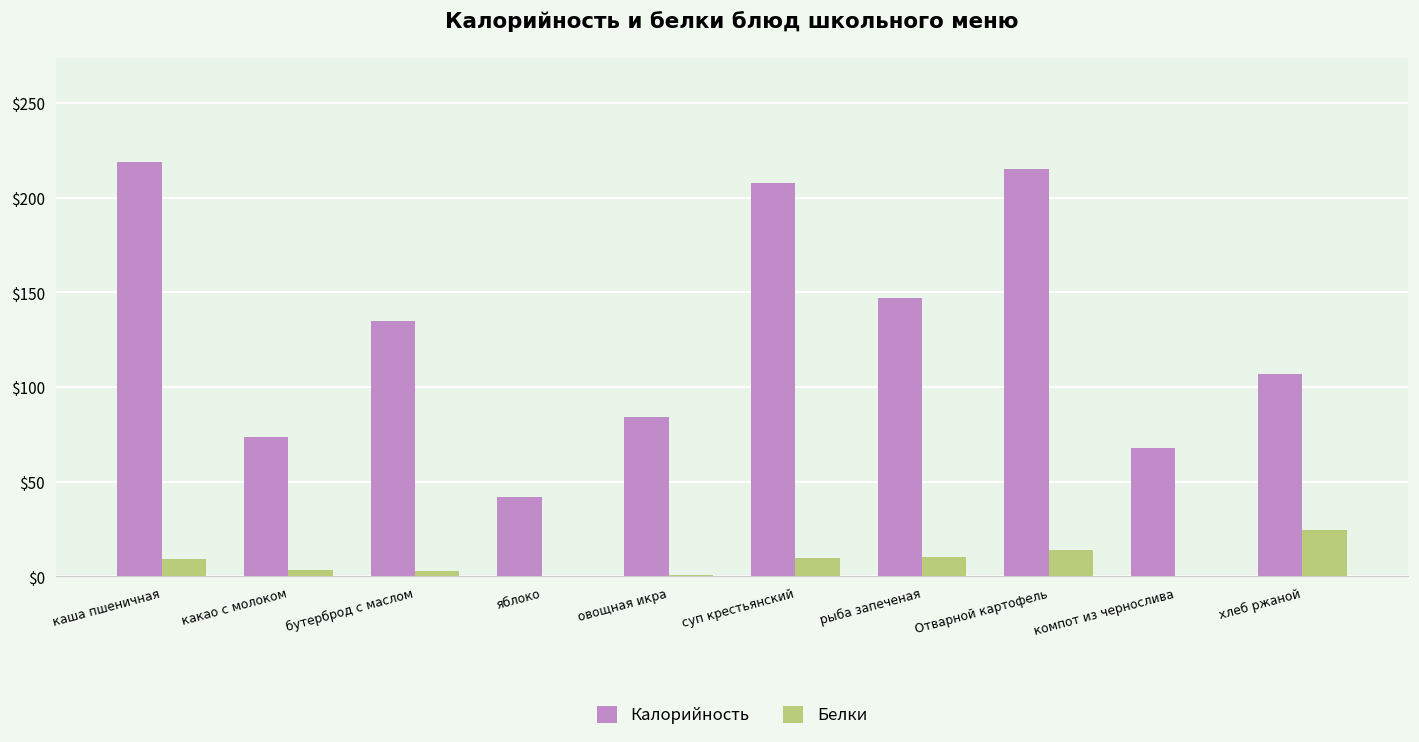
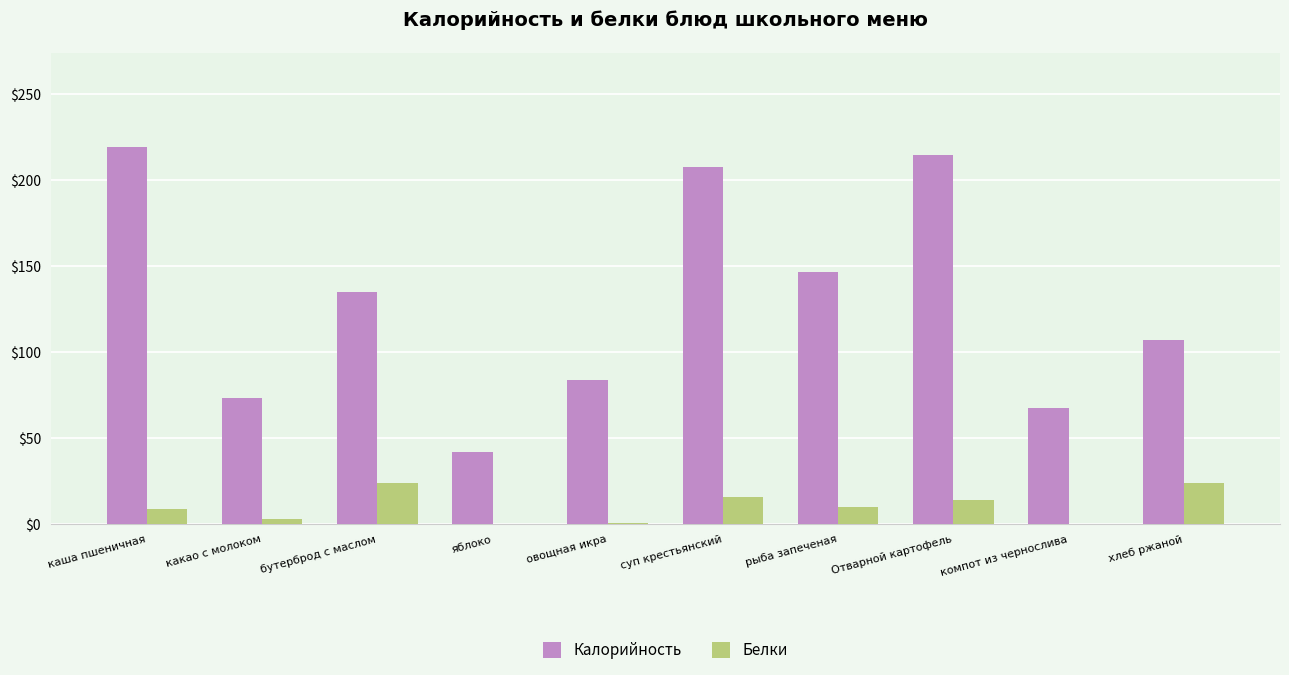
  {
    "Калорийность": {
      "каша пшеничная": "$219",
      "какао с молоком": "$73",
      "бутерброд с маслом": "$135",
      "яблоко": "$42",
      "овощная икра": "$84",
      "суп крестьянский": "$208",
      "рыба запеченая": "$147",
      "Отварной картофель": "$215",
      "компот из чернослива": "$68",
      "хлеб ржаной": "$107"
    },
    "Белки": {
      "каша пшеничная": "$9",
      "какао с молоком": "$3",
-     "бутерброд с маслом": "$3",
-     "суп крестьянский": "$10",
+     "бутерброд с маслом": "$24",
+     "суп крестьянский": "$16",
      "рыба запеченая": "$10",
      "Отварной картофель": "$14",
      "компот из чернослива": "$0",
      "хлеб ржаной": "$24"
    }
  }
